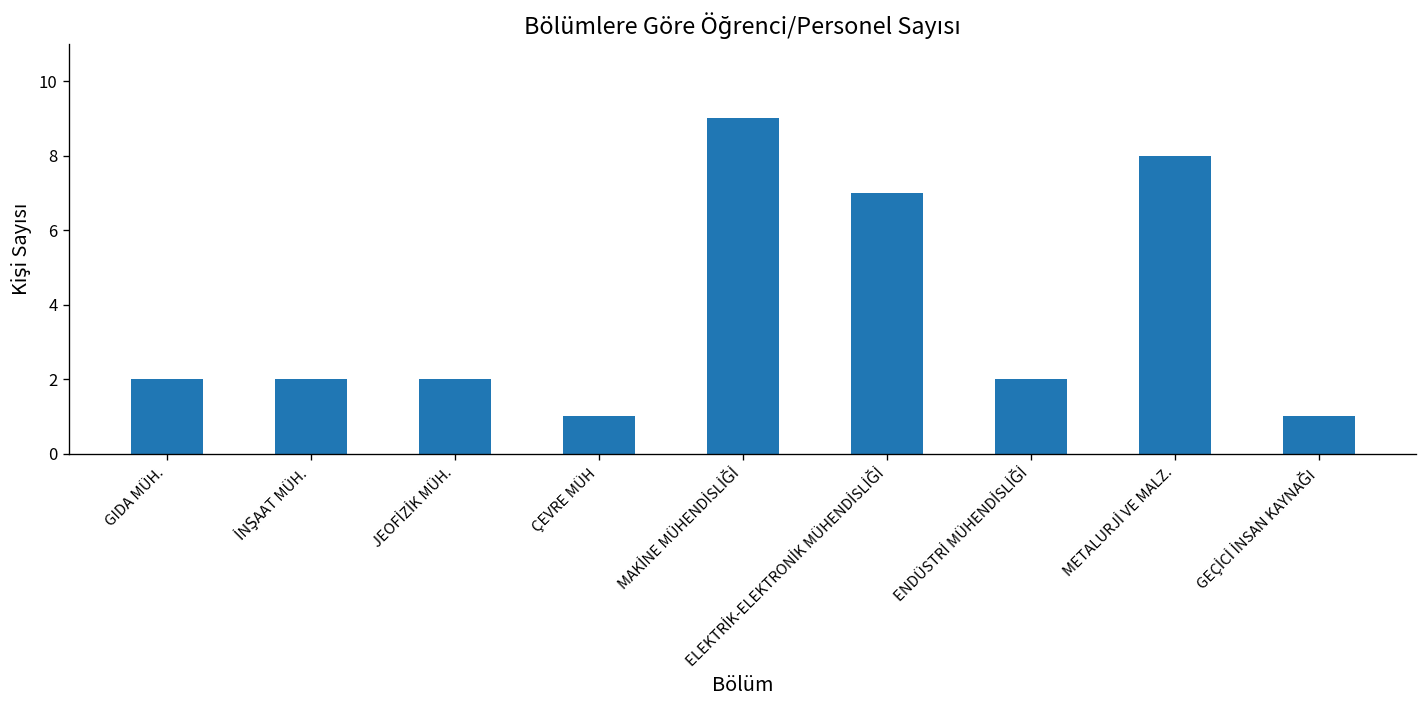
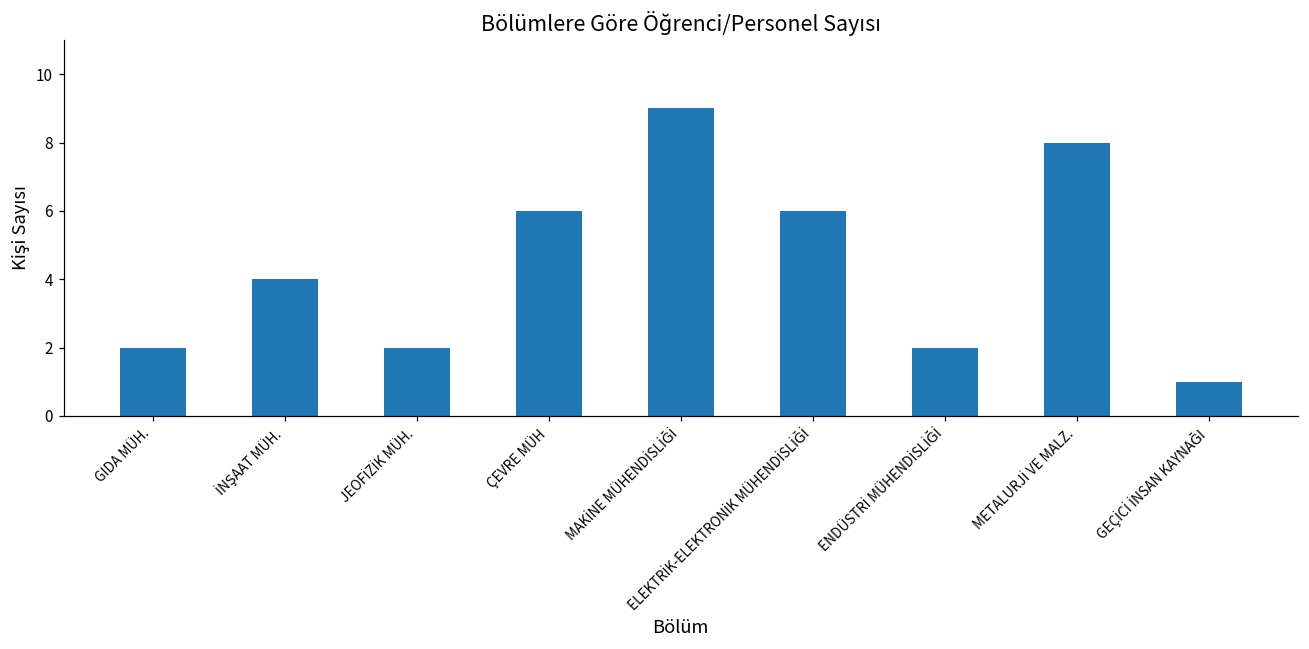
  {
    "GIDA MÜH.": 2,
-   "İNŞAAT MÜH.": 2,
+   "İNŞAAT MÜH.": 4,
    "JEOFİZİK MÜH.": 2,
-   "ÇEVRE MÜH": 1,
+   "ÇEVRE MÜH": 6,
    "MAKİNE MÜHENDİSLİĞİ": 9,
-   "ELEKTRİK-ELEKTRONİK MÜHENDİSLİĞİ": 7,
+   "ELEKTRİK-ELEKTRONİK MÜHENDİSLİĞİ": 6,
    "ENDÜSTRİ MÜHENDİSLİĞİ": 2,
    "METALURJİ VE MALZ.": 8,
    "GEÇİCİ İNSAN KAYNAĞI": 1
  }
